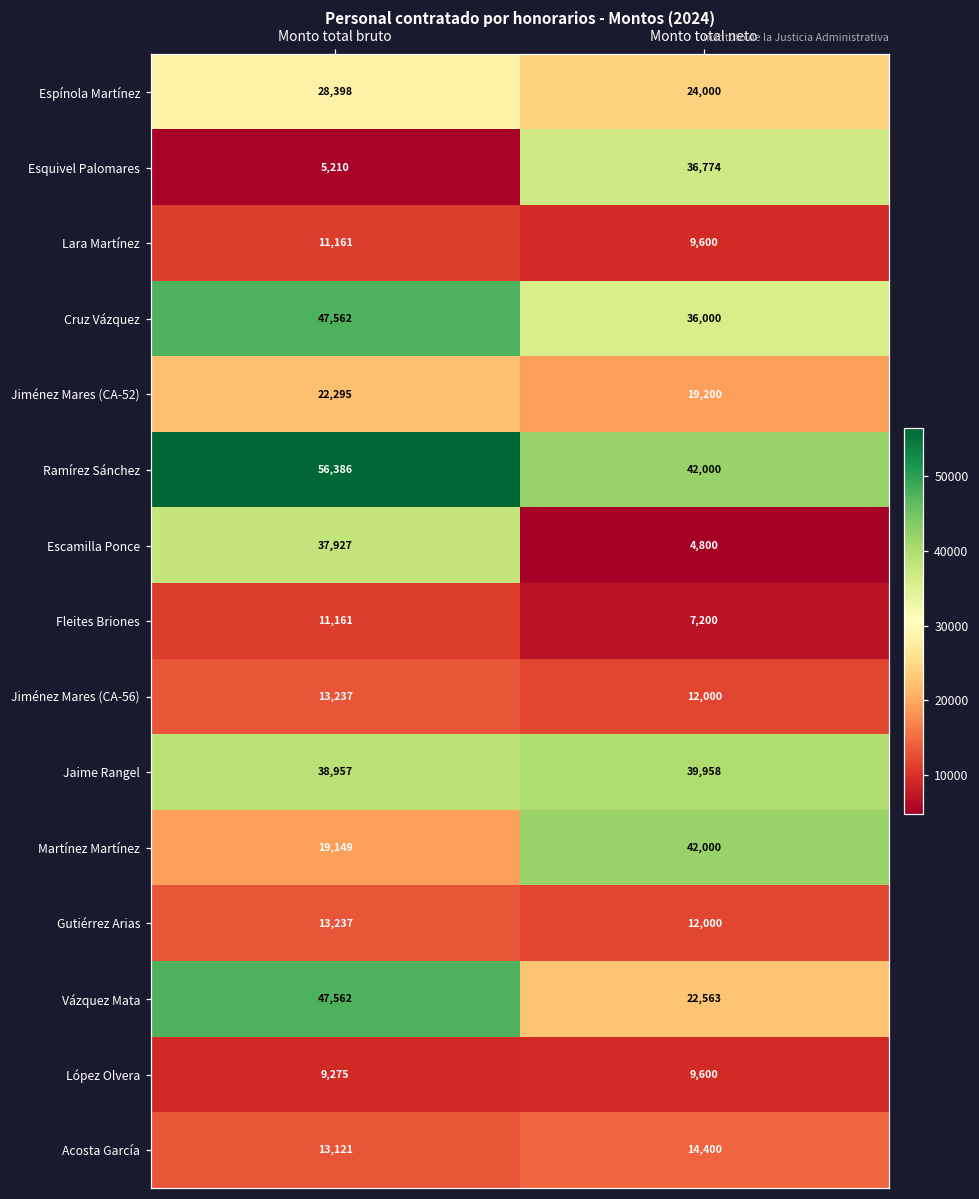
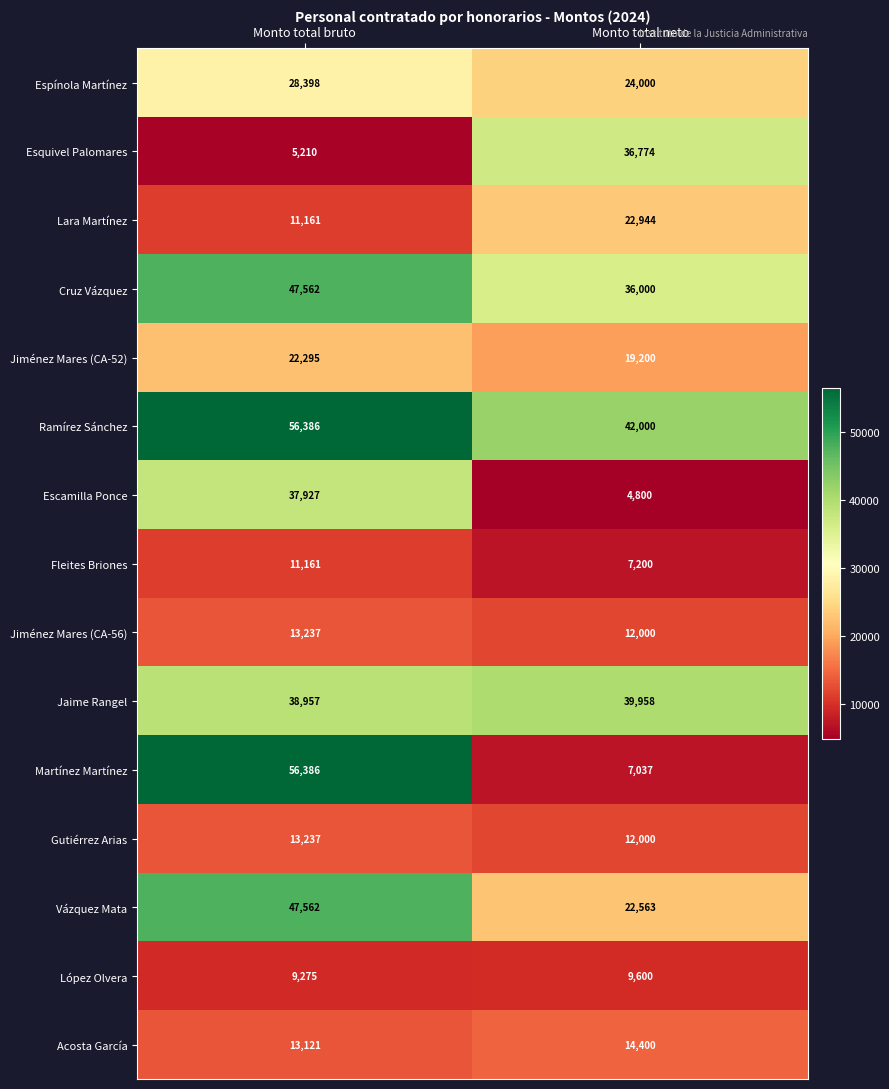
  {
    "Espínola Martínez": {
      "Monto total bruto": "28,398",
      "Monto total neto": "24,000"
    },
    "Esquivel Palomares": {
      "Monto total bruto": "5,210",
      "Monto total neto": "36,774"
    },
    "Lara Martínez": {
      "Monto total bruto": "11,161",
-     "Monto total neto": "9,600"
+     "Monto total neto": "22,944"
    },
    "Cruz Vázquez": {
      "Monto total bruto": "47,562",
      "Monto total neto": "36,000"
    },
    "Jiménez Mares (CA-52)": {
      "Monto total bruto": "22,295",
      "Monto total neto": "19,200"
    },
    "Ramírez Sánchez": {
      "Monto total bruto": "56,386",
      "Monto total neto": "42,000"
    },
    "Escamilla Ponce": {
      "Monto total bruto": "37,927",
      "Monto total neto": "4,800"
    },
    "Fleites Briones": {
      "Monto total bruto": "11,161",
      "Monto total neto": "7,200"
    },
    "Jiménez Mares (CA-56)": {
      "Monto total bruto": "13,237",
      "Monto total neto": "12,000"
    },
    "Jaime Rangel": {
      "Monto total bruto": "38,957",
      "Monto total neto": "39,958"
    },
    "Martínez Martínez": {
-     "Monto total bruto": "19,149",
-     "Monto total neto": "42,000"
+     "Monto total bruto": "56,386",
+     "Monto total neto": "7,037"
    },
    "Gutiérrez Arias": {
      "Monto total bruto": "13,237",
      "Monto total neto": "12,000"
    },
    "Vázquez Mata": {
      "Monto total bruto": "47,562",
      "Monto total neto": "22,563"
    },
    "López Olvera": {
      "Monto total bruto": "9,275",
      "Monto total neto": "9,600"
    },
    "Acosta García": {
      "Monto total bruto": "13,121",
      "Monto total neto": "14,400"
    }
  }
